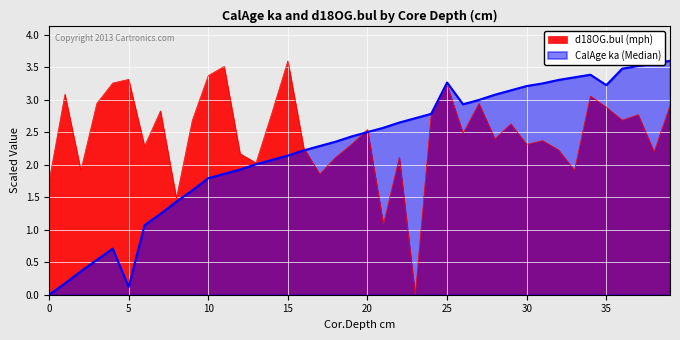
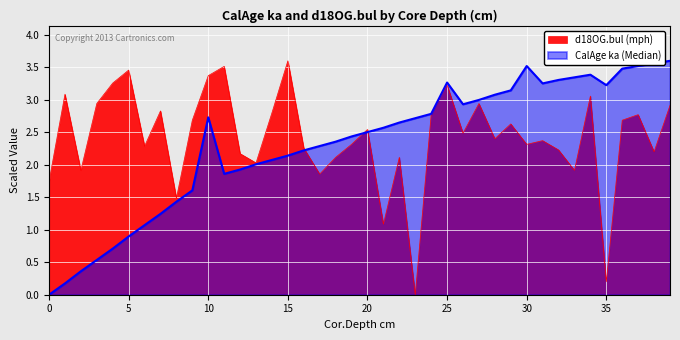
  {
    "d18OG.bul (mph)": {
      "0": 1.7,
-     "5": 3.3,
+     "5": 3.5,
      "10": 3.4,
      "15": 3.6,
      "20": 2.5,
      "30": 2.3,
-     "35": 2.9
+     "35": 0.2
    },
    "CalAge ka (Median)": {
      "0": 0.0,
-     "5": 0.1,
-     "10": 1.8,
+     "5": 0.9,
+     "10": 2.7,
      "15": 2.1,
      "20": 2.5,
-     "30": 3.2,
+     "30": 3.5,
      "35": 3.2
    }
  }
